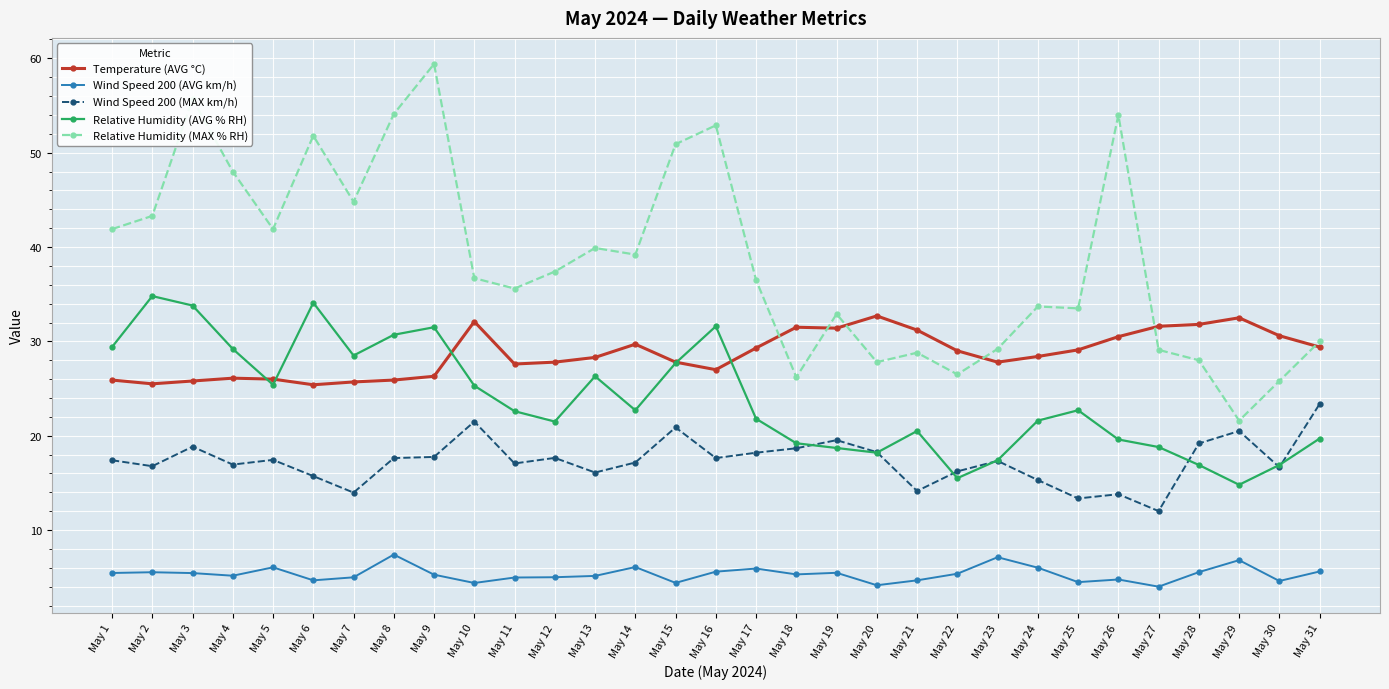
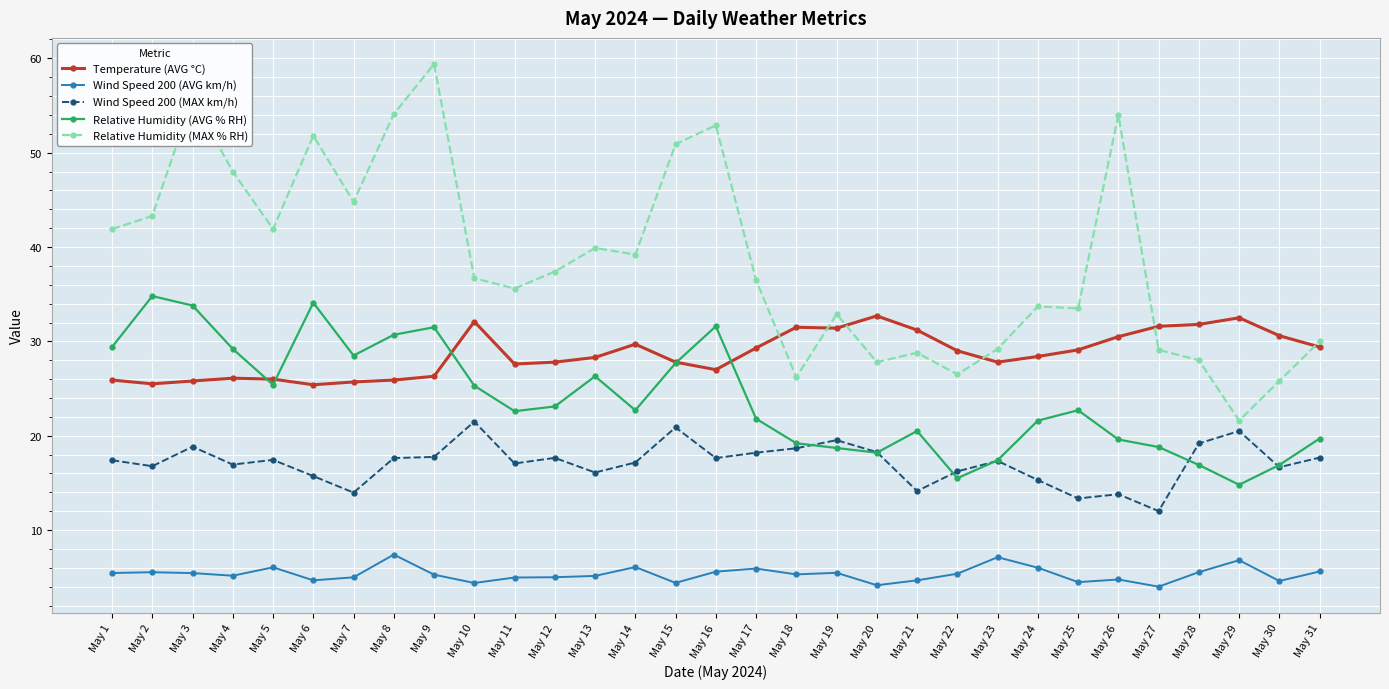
  {
    "Temperature (AVG °C)": {
      "May 1": 26,
      "May 2": 26,
      "May 3": 26,
      "May 4": 26,
      "May 5": 26,
      "May 6": 25,
      "May 7": 26,
      "May 8": 26,
      "May 9": 26,
      "May 10": 32,
      "May 11": 28,
      "May 12": 28,
      "May 13": 28,
      "May 14": 30,
      "May 16": 27,
      "May 17": 29,
      "May 18": 32,
      "May 19": 31,
      "May 20": 33,
      "May 21": 31,
      "May 22": 29,
      "May 23": 28,
      "May 24": 28,
      "May 25": 29,
      "May 26": 31,
      "May 27": 32,
      "May 28": 32,
      "May 29": 33,
      "May 30": 31,
      "May 31": 29
    },
    "Wind Speed 200 (AVG km/h)": {
      "May 1": 5,
      "May 2": 6,
      "May 3": 5,
      "May 4": 5,
      "May 5": 6,
      "May 6": 5,
      "May 7": 5,
      "May 8": 7,
      "May 9": 5,
      "May 10": 4,
      "May 11": 5,
      "May 12": 5,
      "May 13": 5,
      "May 14": 6,
      "May 15": 4,
      "May 16": 6,
      "May 17": 6,
      "May 18": 5,
      "May 19": 5,
      "May 20": 4,
      "May 21": 5,
      "May 22": 5,
      "May 23": 7,
      "May 24": 6,
      "May 25": 4,
      "May 26": 5,
      "May 27": 4,
      "May 28": 6,
      "May 29": 7,
      "May 30": 5,
      "May 31": 6
    },
    "Wind Speed 200 (MAX km/h)": {
      "May 1": 17,
      "May 2": 17,
      "May 3": 19,
      "May 4": 17,
      "May 5": 17,
      "May 6": 16,
      "May 7": 14,
      "May 8": 18,
      "May 9": 18,
      "May 10": 22,
      "May 11": 17,
      "May 12": 18,
      "May 13": 16,
      "May 14": 17,
      "May 15": 21,
      "May 16": 18,
      "May 17": 18,
      "May 18": 19,
      "May 19": 20,
      "May 21": 14,
      "May 22": 16,
      "May 24": 15,
      "May 25": 13,
      "May 26": 14,
      "May 27": 12,
      "May 28": 19,
      "May 29": 21,
-     "May 31": 23
+     "May 31": 18
    },
    "Relative Humidity (AVG % RH)": {
      "May 1": 29,
      "May 2": 35,
      "May 3": 34,
      "May 4": 29,
      "May 5": 25,
      "May 6": 34,
      "May 7": 29,
      "May 8": 31,
      "May 9": 32,
      "May 10": 25,
      "May 11": 23,
-     "May 12": 22,
+     "May 12": 23,
      "May 13": 26,
      "May 14": 23,
      "May 16": 32,
      "May 17": 22,
      "May 18": 19,
      "May 19": 19,
      "May 21": 21,
      "May 22": 16,
      "May 24": 22,
      "May 25": 23,
      "May 26": 20,
      "May 27": 19,
      "May 28": 17,
      "May 29": 15,
      "May 31": 20
    },
    "Relative Humidity (MAX % RH)": {
      "May 1": 42,
      "May 2": 43,
      "May 4": 48,
      "May 5": 42,
      "May 6": 52,
      "May 7": 45,
      "May 8": 54,
      "May 9": 59,
      "May 10": 37,
      "May 11": 36,
      "May 12": 37,
      "May 13": 40,
      "May 14": 39,
      "May 15": 51,
      "May 16": 53,
      "May 17": 37,
      "May 18": 26,
      "May 19": 33,
      "May 20": 28,
      "May 21": 29,
      "May 22": 27,
      "May 23": 29,
      "May 24": 34,
      "May 25": 34,
      "May 26": 54,
      "May 27": 29,
      "May 28": 28,
      "May 29": 22,
      "May 30": 26,
      "May 31": 30
    }
  }
